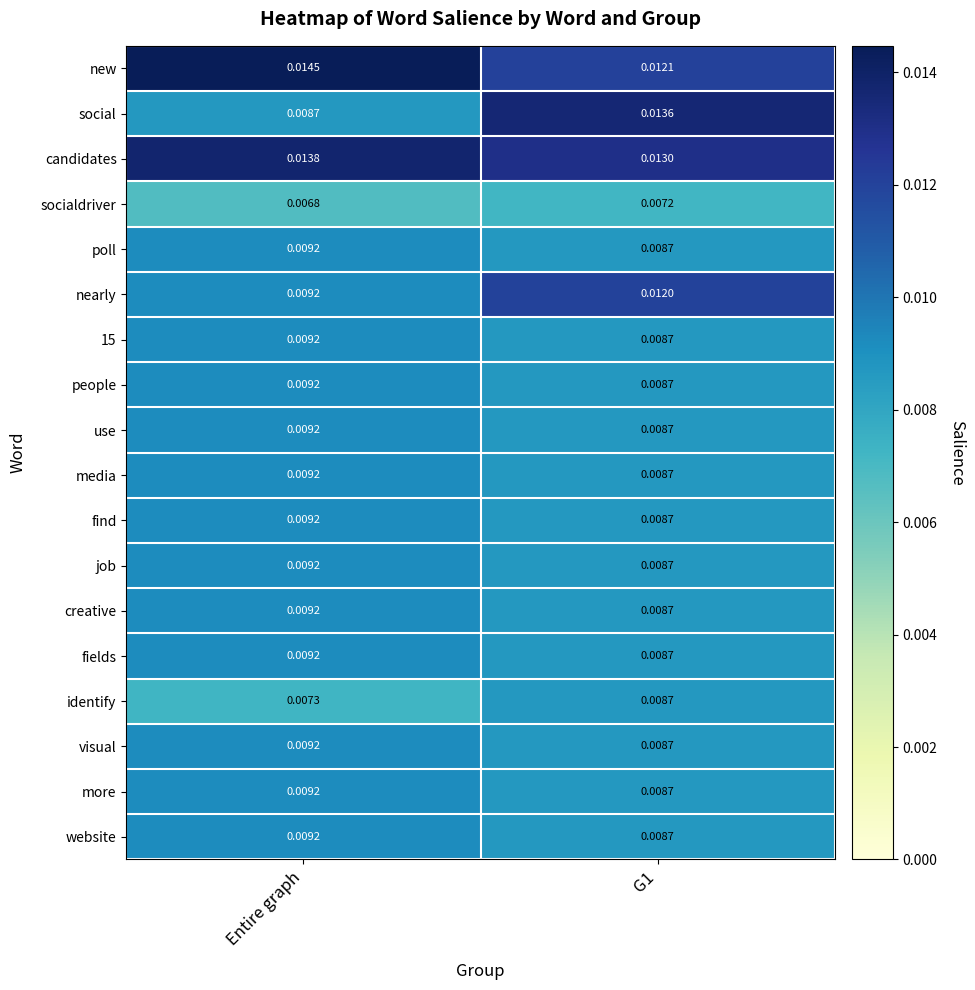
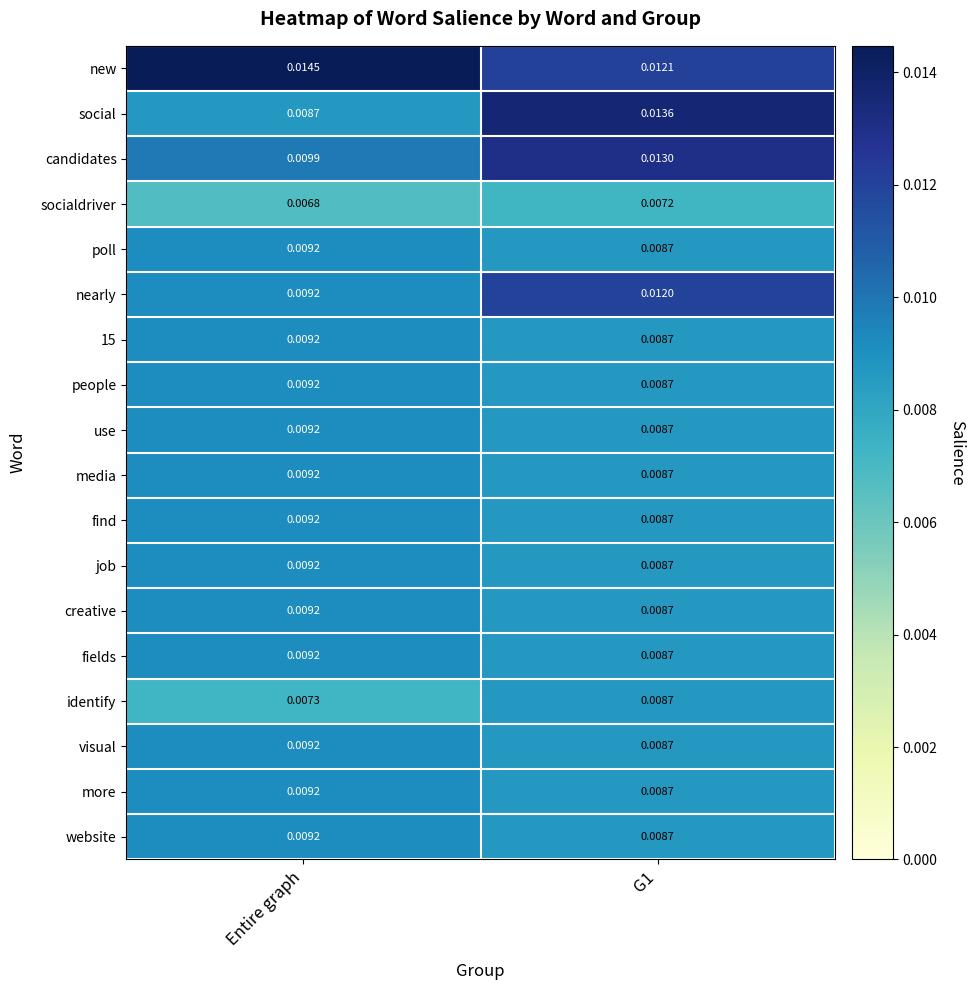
  {
    "new": {
      "Entire graph": 0.0145,
      "G1": 0.0121
    },
    "social": {
      "Entire graph": 0.0087,
      "G1": 0.0136
    },
    "candidates": {
-     "Entire graph": 0.0138,
+     "Entire graph": 0.0099,
      "G1": 0.0130
    },
    "socialdriver": {
      "Entire graph": 0.0068,
      "G1": 0.0072
    },
    "poll": {
      "Entire graph": 0.0092,
      "G1": 0.0087
    },
    "nearly": {
      "Entire graph": 0.0092,
      "G1": 0.0120
    },
    "15": {
      "Entire graph": 0.0092,
      "G1": 0.0087
    },
    "people": {
      "Entire graph": 0.0092,
      "G1": 0.0087
    },
    "use": {
      "Entire graph": 0.0092,
      "G1": 0.0087
    },
    "media": {
      "Entire graph": 0.0092,
      "G1": 0.0087
    },
    "find": {
      "Entire graph": 0.0092,
      "G1": 0.0087
    },
    "job": {
      "Entire graph": 0.0092,
      "G1": 0.0087
    },
    "creative": {
      "Entire graph": 0.0092,
      "G1": 0.0087
    },
    "fields": {
      "Entire graph": 0.0092,
      "G1": 0.0087
    },
    "identify": {
      "Entire graph": 0.0073,
      "G1": 0.0087
    },
    "visual": {
      "Entire graph": 0.0092,
      "G1": 0.0087
    },
    "more": {
      "Entire graph": 0.0092,
      "G1": 0.0087
    },
    "website": {
      "Entire graph": 0.0092,
      "G1": 0.0087
    }
  }
